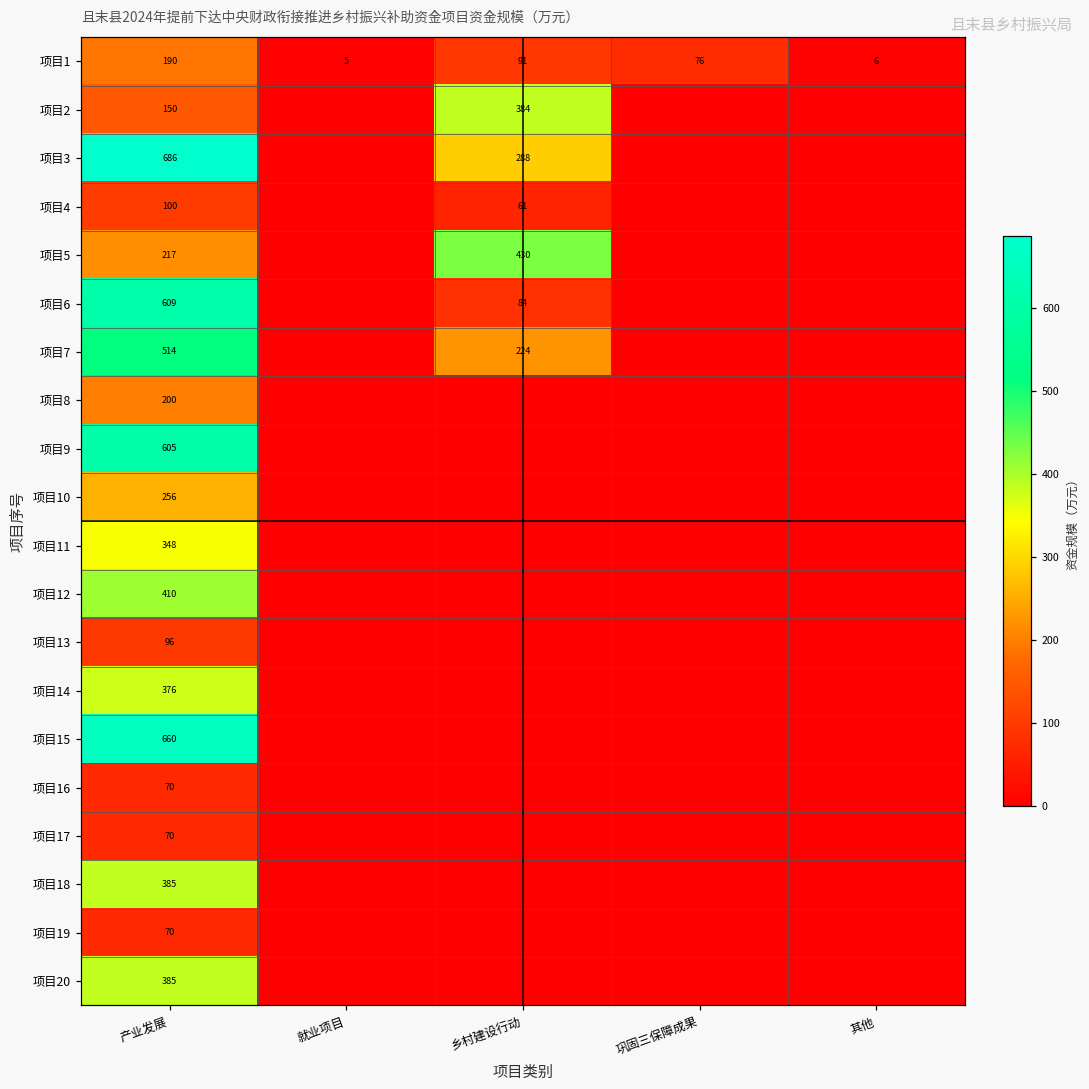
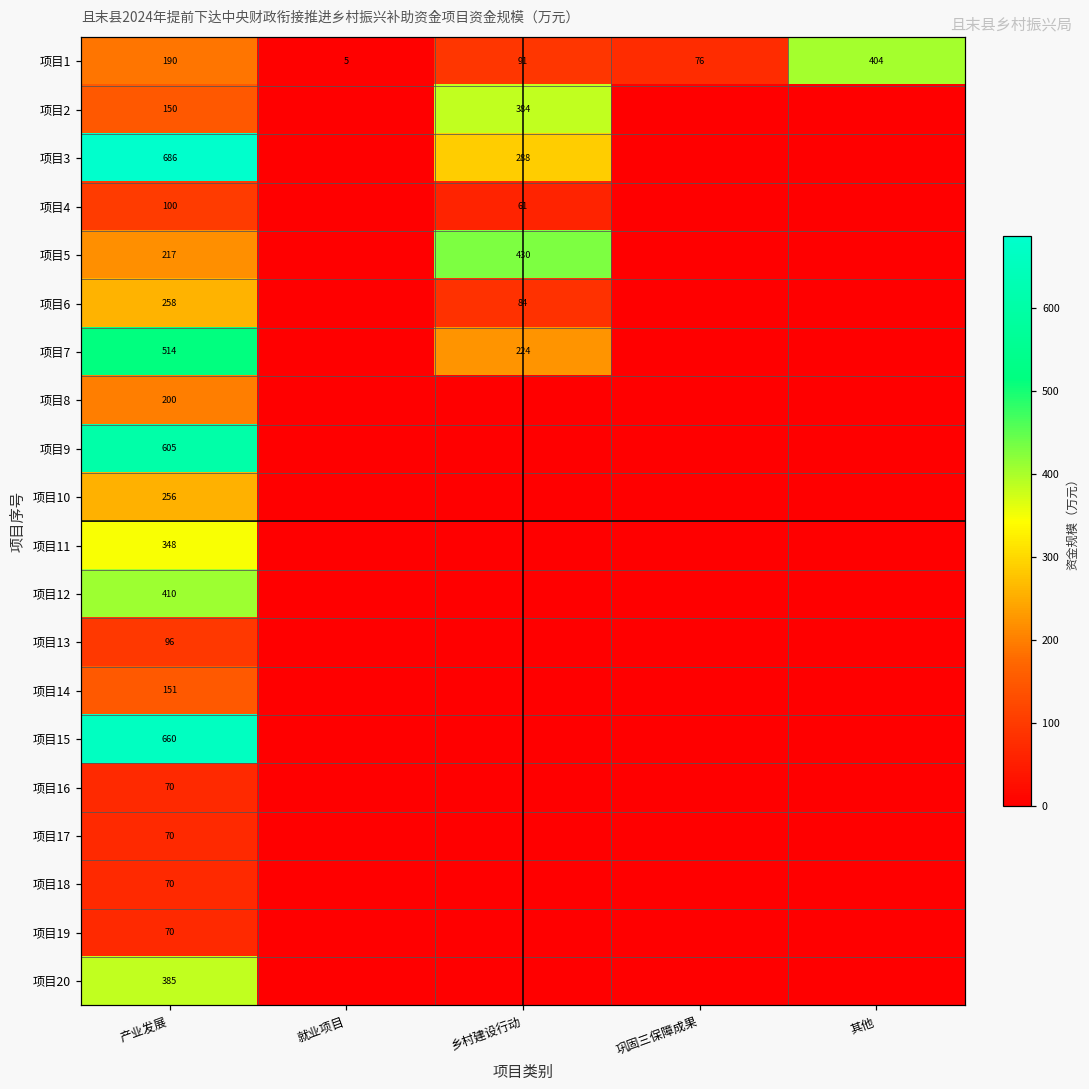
  {
    "项目1": {
      "产业发展": 190,
      "就业项目": 5,
      "乡村建设行动": 91,
      "巩固三保障成果": 76,
-     "其他": 6
+     "其他": 404
    },
    "项目2": {
      "产业发展": 150,
      "乡村建设行动": 384
    },
    "项目3": {
      "产业发展": 686,
      "乡村建设行动": 288
    },
    "项目4": {
      "产业发展": 100,
      "乡村建设行动": 61
    },
    "项目5": {
      "产业发展": 217,
      "乡村建设行动": 430
    },
    "项目6": {
-     "产业发展": 609,
+     "产业发展": 258,
      "乡村建设行动": 84
    },
    "项目7": {
      "产业发展": 514,
      "乡村建设行动": 224
    },
    "项目8": {
      "产业发展": 200
    },
    "项目9": {
      "产业发展": 605
    },
    "项目10": {
      "产业发展": 256
    },
    "项目11": {
      "产业发展": 348
    },
    "项目12": {
      "产业发展": 410
    },
    "项目13": {
      "产业发展": 96
    },
    "项目14": {
-     "产业发展": 376
+     "产业发展": 151
    },
    "项目15": {
      "产业发展": 660
    },
    "项目16": {
      "产业发展": 70
    },
    "项目17": {
      "产业发展": 70
    },
    "项目18": {
-     "产业发展": 385
+     "产业发展": 70
    },
    "项目19": {
      "产业发展": 70
    },
    "项目20": {
      "产业发展": 385
    }
  }
